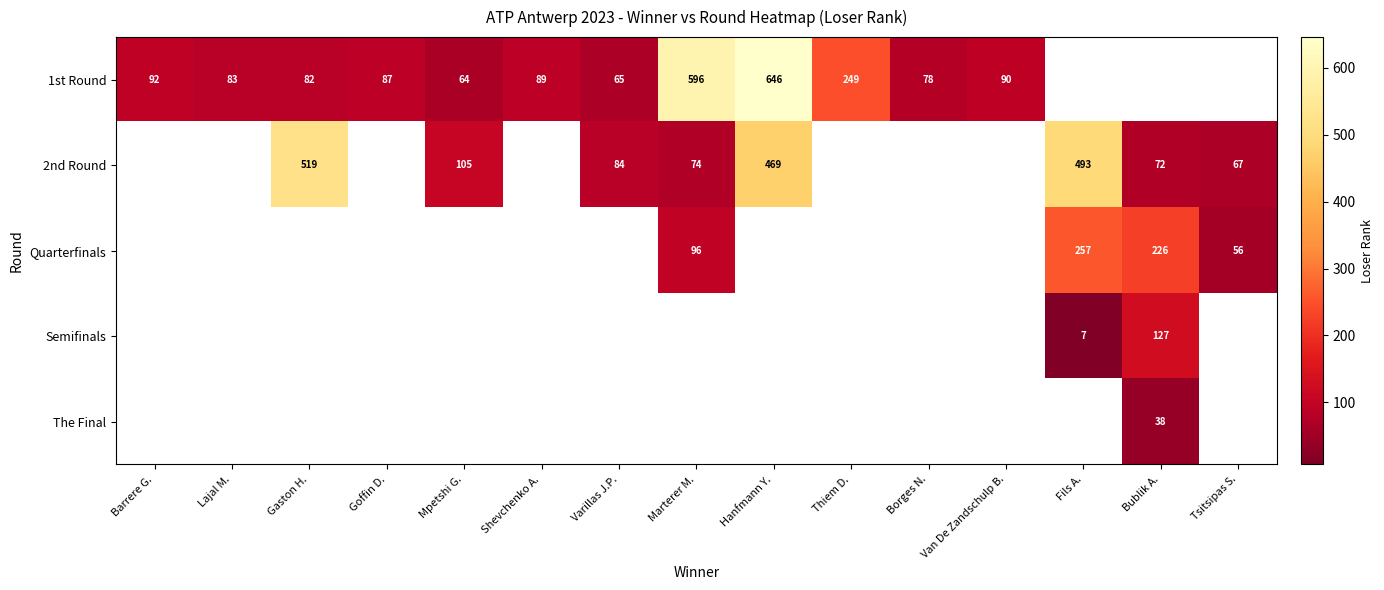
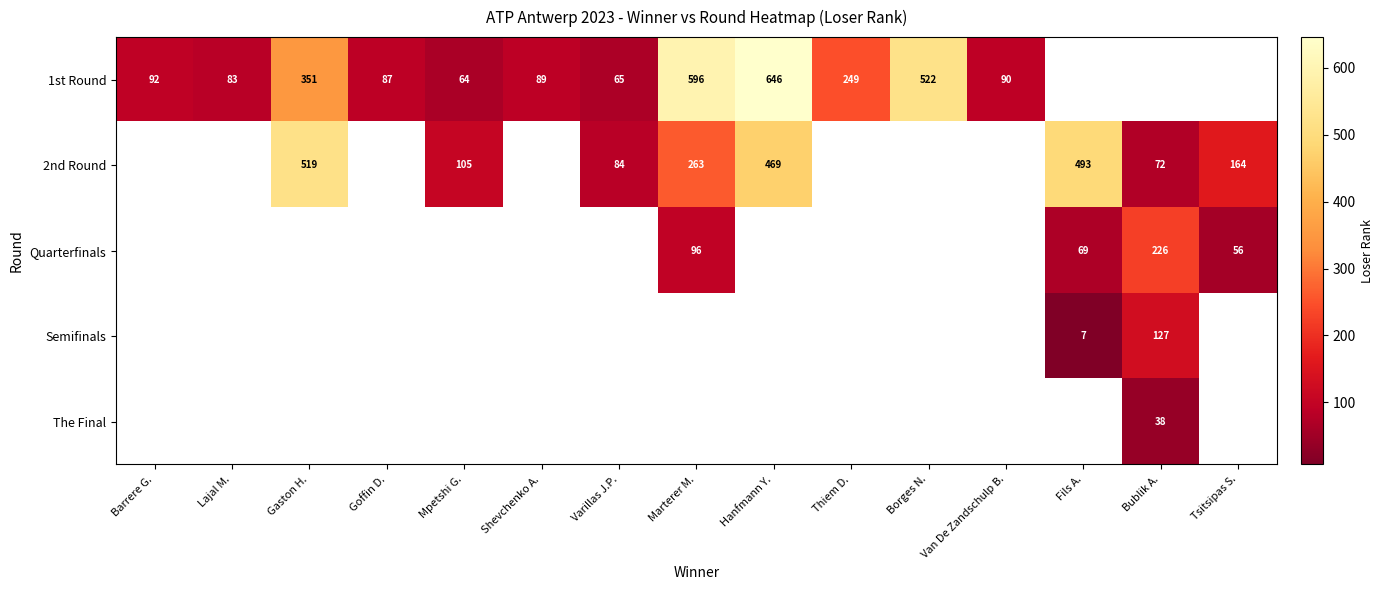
  {
    "1st Round": {
      "Barrere G.": 92,
      "Lajal M.": 83,
-     "Gaston H.": 82,
+     "Gaston H.": 351,
      "Goffin D.": 87,
      "Mpetshi G.": 64,
      "Shevchenko A.": 89,
      "Varillas J.P.": 65,
      "Marterer M.": 596,
      "Hanfmann Y.": 646,
      "Thiem D.": 249,
-     "Borges N.": 78,
+     "Borges N.": 522,
      "Van De Zandschulp B.": 90
    },
    "2nd Round": {
      "Gaston H.": 519,
      "Mpetshi G.": 105,
      "Varillas J.P.": 84,
-     "Marterer M.": 74,
+     "Marterer M.": 263,
      "Hanfmann Y.": 469,
      "Fils A.": 493,
      "Bublik A.": 72,
-     "Tsitsipas S.": 67
+     "Tsitsipas S.": 164
    },
    "Quarterfinals": {
      "Marterer M.": 96,
-     "Fils A.": 257,
+     "Fils A.": 69,
      "Bublik A.": 226,
      "Tsitsipas S.": 56
    },
    "Semifinals": {
      "Fils A.": 7,
      "Bublik A.": 127
    },
    "The Final": {
      "Bublik A.": 38
    }
  }
